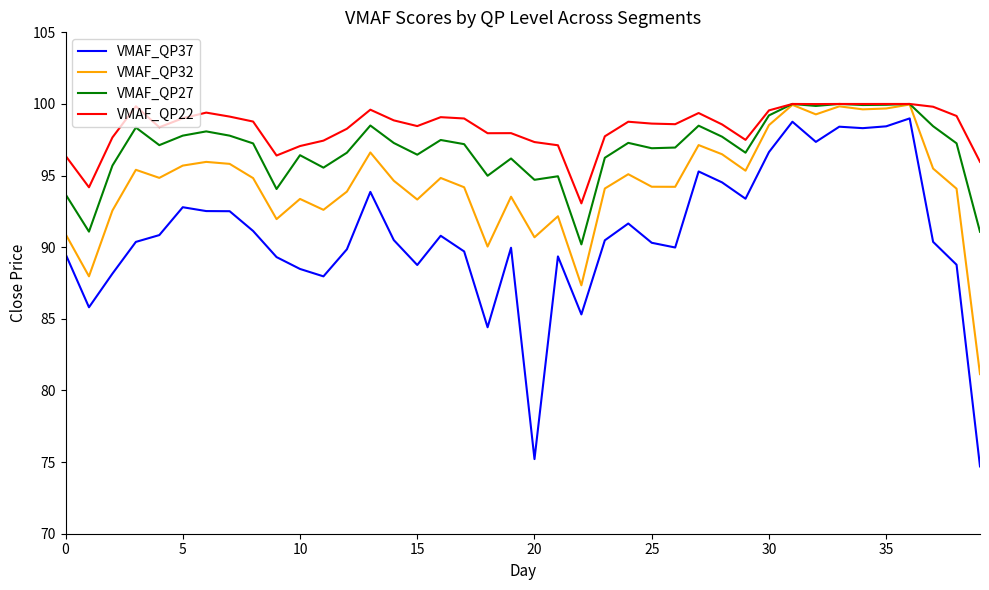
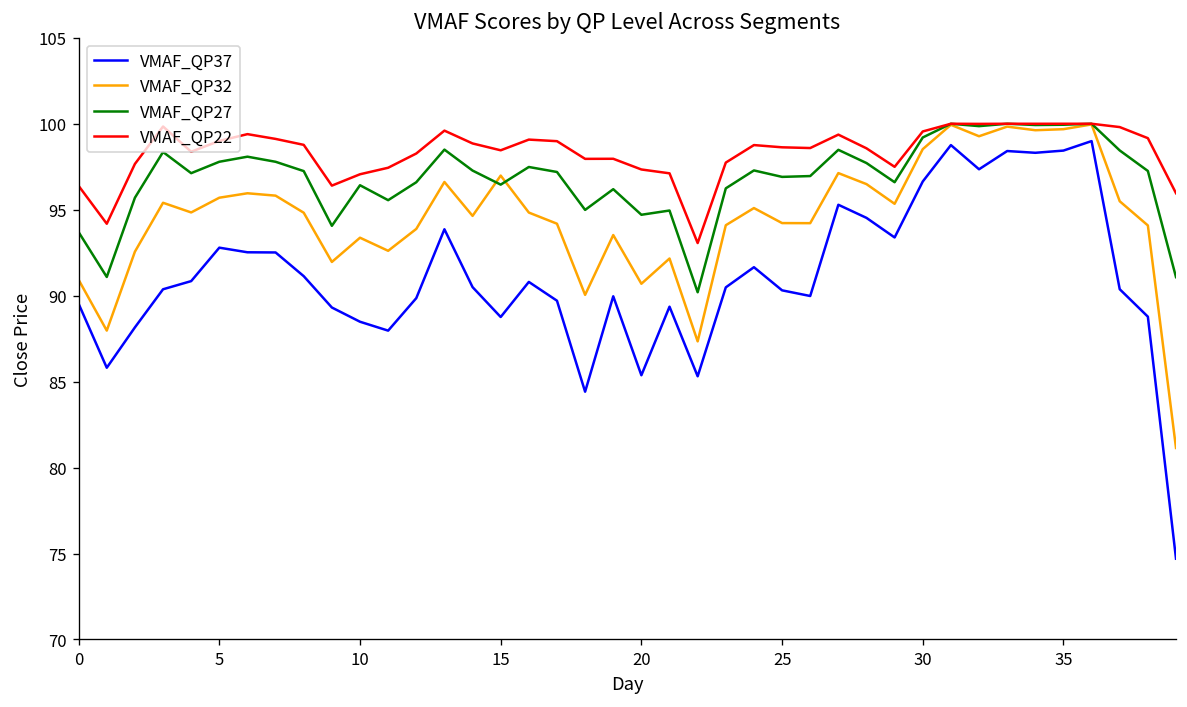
  {
    "VMAF_QP37": {
      "0": 89.5,
      "5": 92.8,
      "10": 88.5,
      "15": 88.8,
-     "20": 75.2,
+     "20": 85.4,
      "25": 90.3,
      "30": 96.6,
      "35": 98.4
    },
    "VMAF_QP32": {
      "0": 90.9,
      "5": 95.7,
      "10": 93.4,
-     "15": 93.3,
+     "15": 97.0,
      "20": 90.7,
      "25": 94.2,
      "30": 98.5,
      "35": 99.7
    },
    "VMAF_QP27": {
      "0": 93.7,
      "5": 97.8,
      "10": 96.4,
      "15": 96.5,
      "20": 94.7,
      "25": 96.9,
      "30": 99.2
    },
    "VMAF_QP22": {
      "0": 96.4,
      "10": 97.1,
      "15": 98.5,
      "20": 97.3,
      "25": 98.6,
      "30": 99.6
    }
  }
